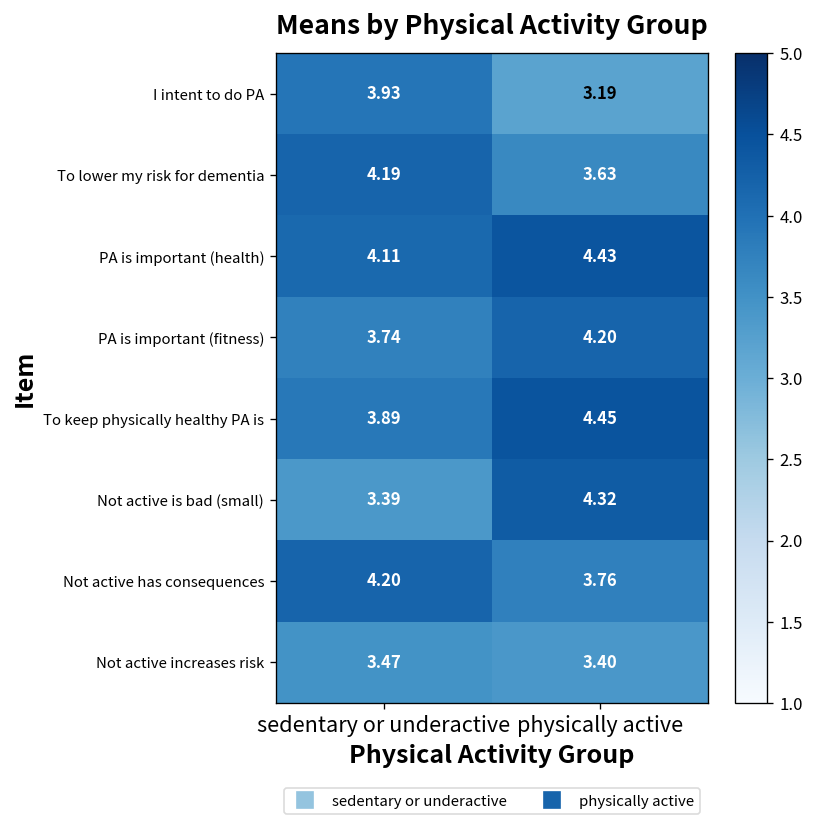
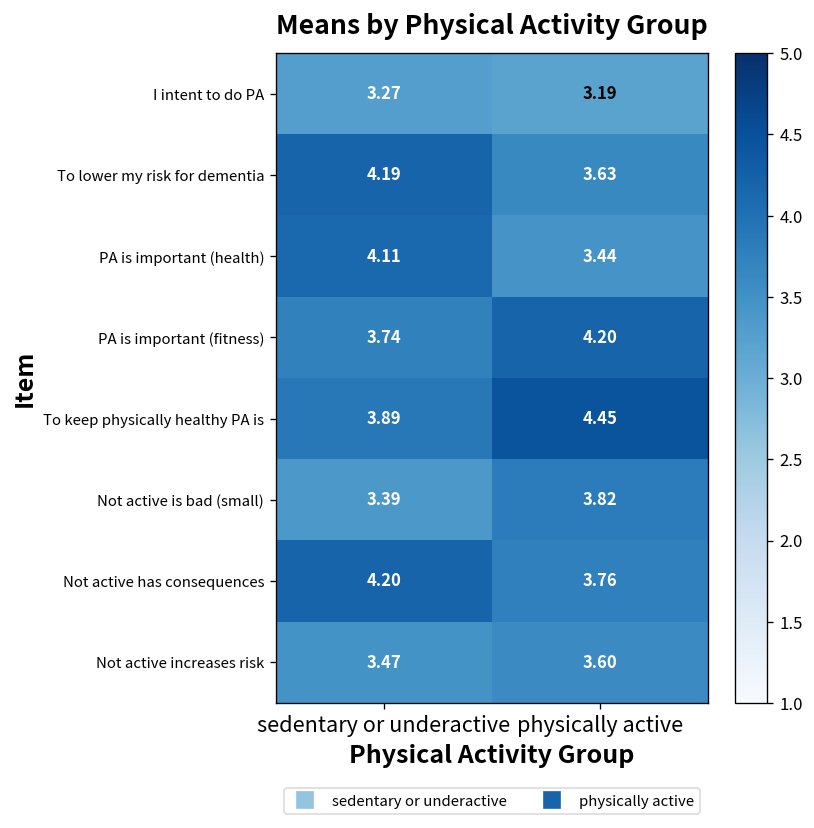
  {
    "I intent to do PA": {
-     "sedentary or underactive": 3.93,
+     "sedentary or underactive": 3.27,
      "physically active": 3.19
    },
    "To lower my risk for dementia": {
      "sedentary or underactive": 4.19,
      "physically active": 3.63
    },
    "PA is important (health)": {
      "sedentary or underactive": 4.11,
-     "physically active": 4.43
+     "physically active": 3.44
    },
    "PA is important (fitness)": {
      "sedentary or underactive": 3.74,
      "physically active": 4.20
    },
    "To keep physically healthy PA is": {
      "sedentary or underactive": 3.89,
      "physically active": 4.45
    },
    "Not active is bad (small)": {
      "sedentary or underactive": 3.39,
-     "physically active": 4.32
+     "physically active": 3.82
    },
    "Not active has consequences": {
      "sedentary or underactive": 4.20,
      "physically active": 3.76
    },
    "Not active increases risk": {
      "sedentary or underactive": 3.47,
-     "physically active": 3.40
+     "physically active": 3.60
    }
  }
